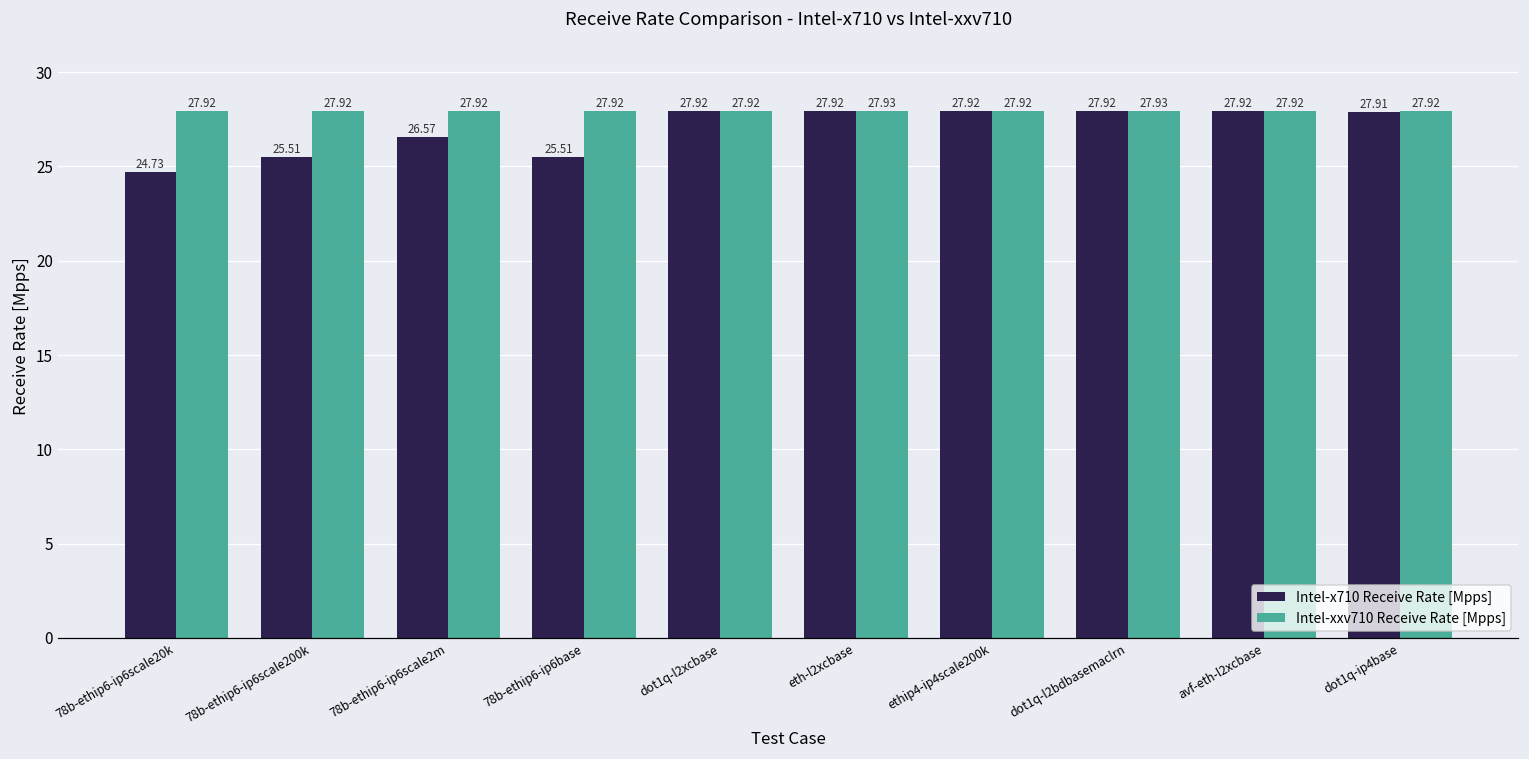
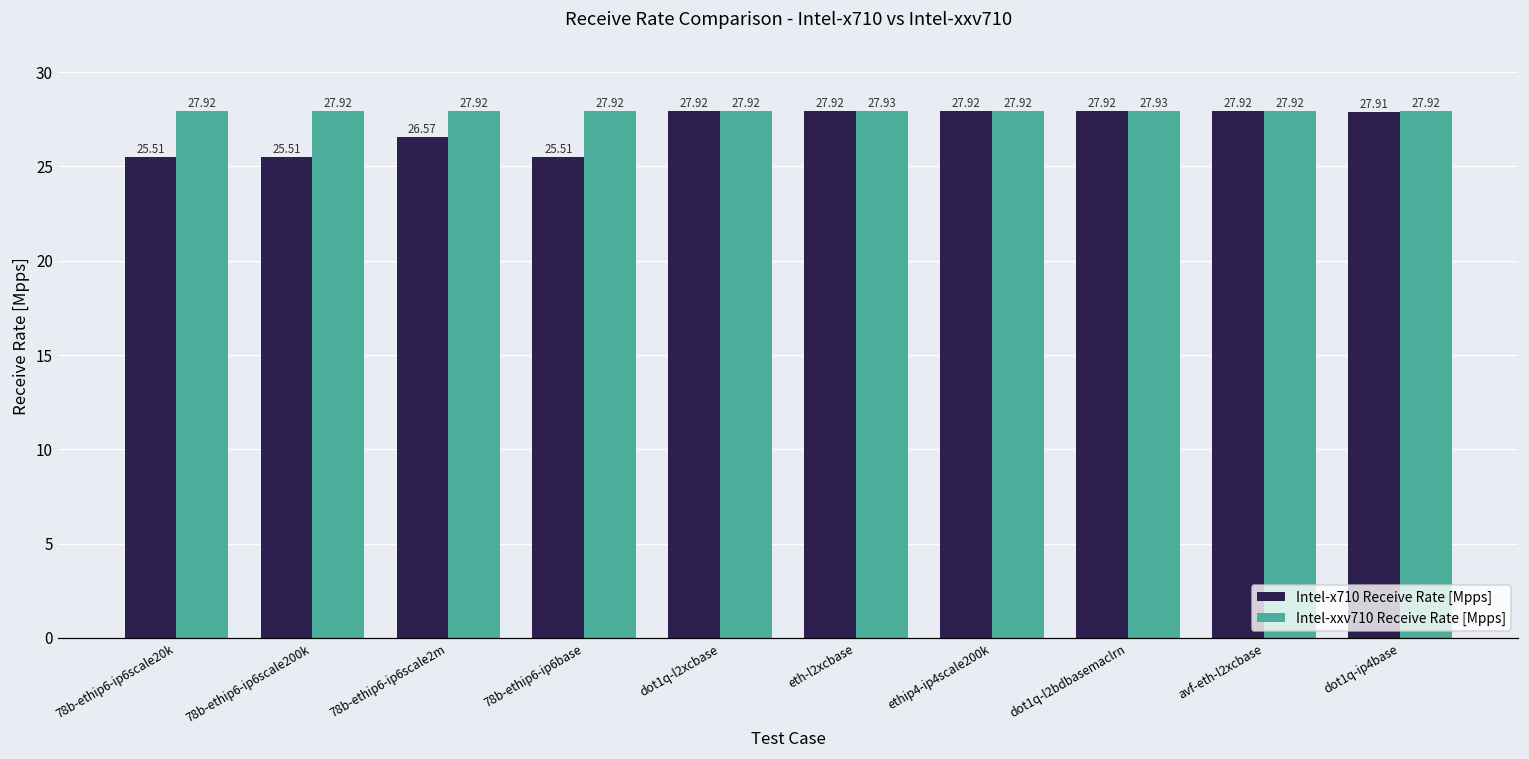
  {
    "Intel-x710 Receive Rate [Mpps]": {
-     "78b-ethip6-ip6scale20k": 24.73,
+     "78b-ethip6-ip6scale20k": 25.51,
      "78b-ethip6-ip6scale200k": 25.51,
      "78b-ethip6-ip6scale2m": 26.57,
      "78b-ethip6-ip6base": 25.51,
      "dot1q-l2xcbase": 27.92,
      "eth-l2xcbase": 27.92,
      "ethip4-ip4scale200k": 27.92,
      "dot1q-l2bdbasemaclrn": 27.92,
      "avf-eth-l2xcbase": 27.92,
      "dot1q-ip4base": 27.91
    },
    "Intel-xxv710 Receive Rate [Mpps]": {
      "78b-ethip6-ip6scale20k": 27.92,
      "78b-ethip6-ip6scale200k": 27.92,
      "78b-ethip6-ip6scale2m": 27.92,
      "78b-ethip6-ip6base": 27.92,
      "dot1q-l2xcbase": 27.92,
      "eth-l2xcbase": 27.93,
      "ethip4-ip4scale200k": 27.92,
      "dot1q-l2bdbasemaclrn": 27.93,
      "avf-eth-l2xcbase": 27.92,
      "dot1q-ip4base": 27.92
    }
  }
